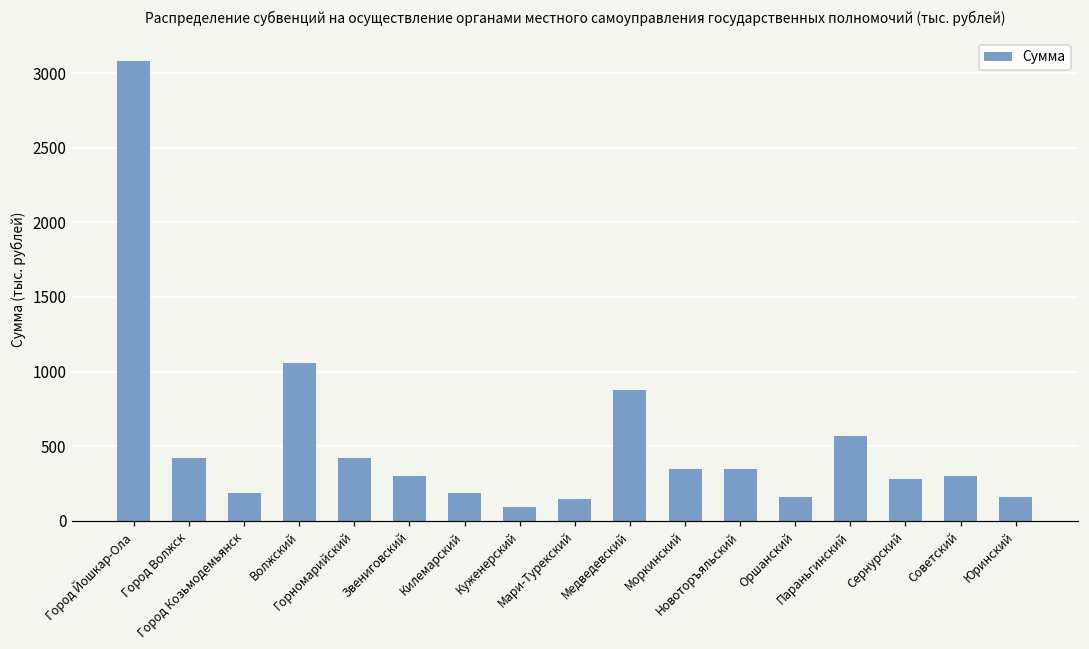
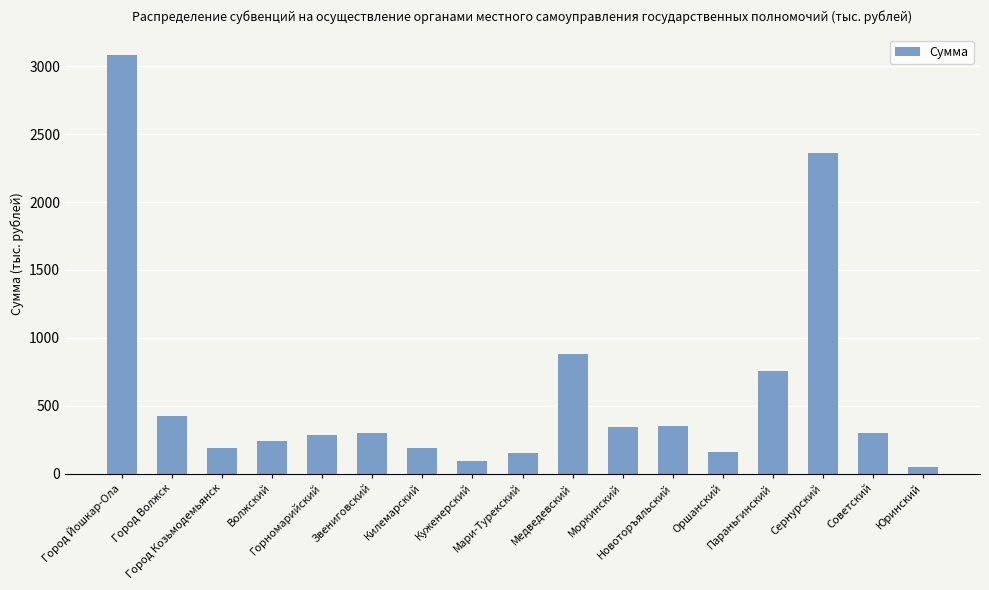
  {
    "Город Йошкар-Ола": 3080,
    "Город Волжск": 420,
    "Город Козьмодемьянск": 190,
-   "Волжский": 1060,
-   "Горномарийский": 420,
+   "Волжский": 240,
+   "Горномарийский": 290,
    "Звениговский": 300,
    "Килемарский": 190,
    "Куженерский": 100,
    "Мари-Турекский": 150,
    "Медведевский": 880,
    "Моркинский": 340,
    "Новоторъяльский": 350,
    "Оршанский": 160,
-   "Параньгинский": 570,
-   "Сернурский": 280,
+   "Параньгинский": 760,
+   "Сернурский": 2360,
    "Советский": 300,
-   "Юринский": 160
+   "Юринский": 50
  }
